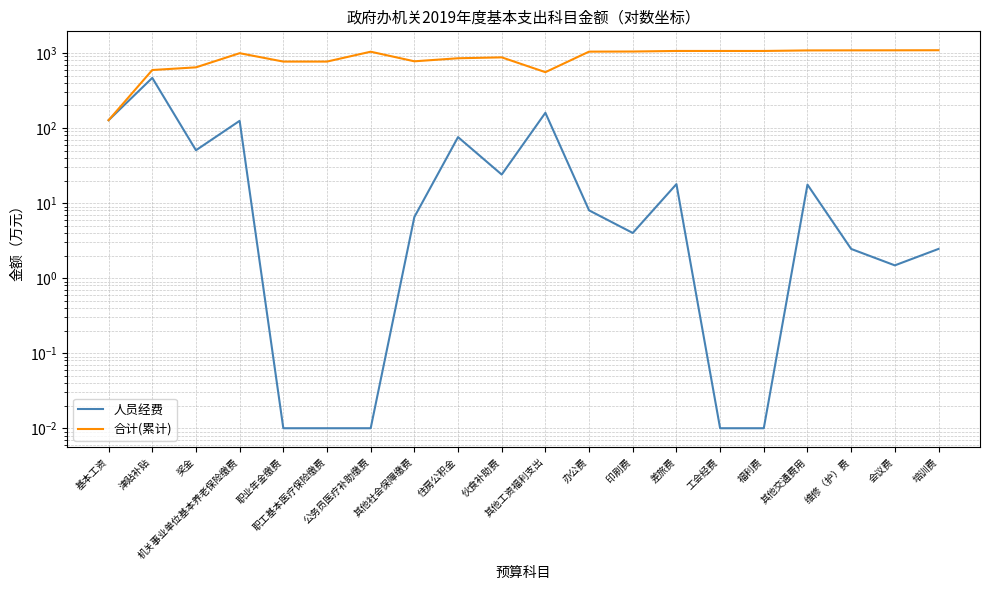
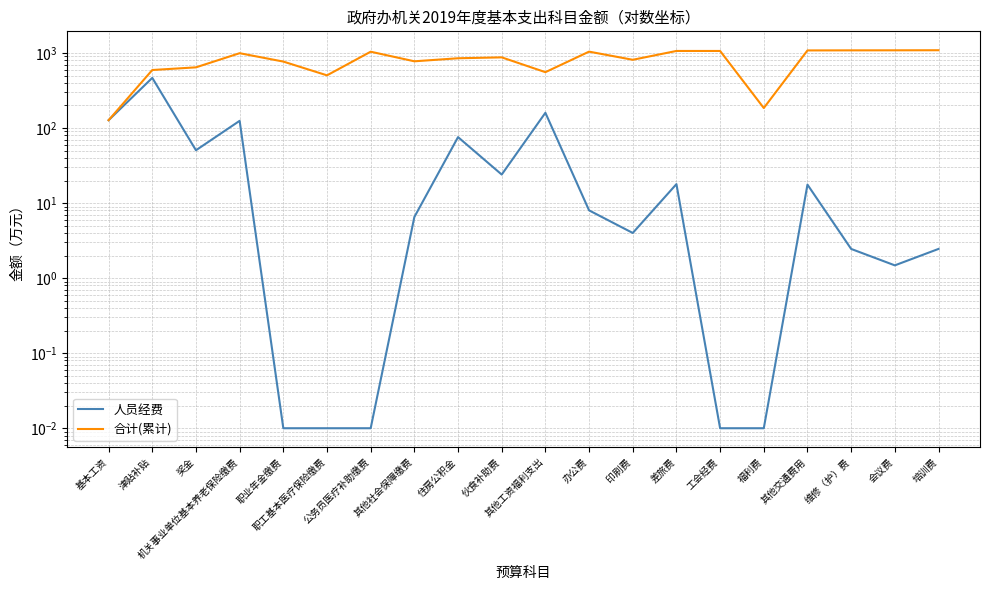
  {
    "人员经费": {
      "津贴补贴": 500,
      "奖金": 50,
      "机关事业单位基本养老保险缴费": 120,
      "职业年金缴费": 0.010,
      "职工基本医疗保险缴费": 0.010,
      "公务员医疗补助缴费": 0.010,
      "其他社会保障缴费": 7,
      "住房公积金": 80,
      "伙食补助费": 24,
      "其他工资福利支出": 160,
      "办公费": 8,
      "印刷费": 4,
      "差旅费": 18,
      "工会经费": 0.010,
      "福利费": 0.010,
      "其他交通费用": 18,
      "维修（护）费": 2.5,
      "会议费": 1.5,
      "培训费": 2.5
    },
    "合计(累计)": {
      "津贴补贴": 600,
      "奖金": 600,
      "机关事业单位基本养老保险缴费": 1000,
      "职业年金缴费": 800,
-     "职工基本医疗保险缴费": 800,
+     "职工基本医疗保险缴费": 500,
      "公务员医疗补助缴费": 1000,
      "其他社会保障缴费": 800,
      "住房公积金": 900,
      "伙食补助费": 900,
      "其他工资福利支出": 600,
      "办公费": 1000,
-     "印刷费": 1000,
+     "印刷费": 800,
      "差旅费": 1100,
      "工会经费": 1100,
-     "福利费": 1100,
+     "福利费": 180,
      "其他交通费用": 1100,
      "维修（护）费": 1100,
      "会议费": 1100,
      "培训费": 1100
    }
  }
